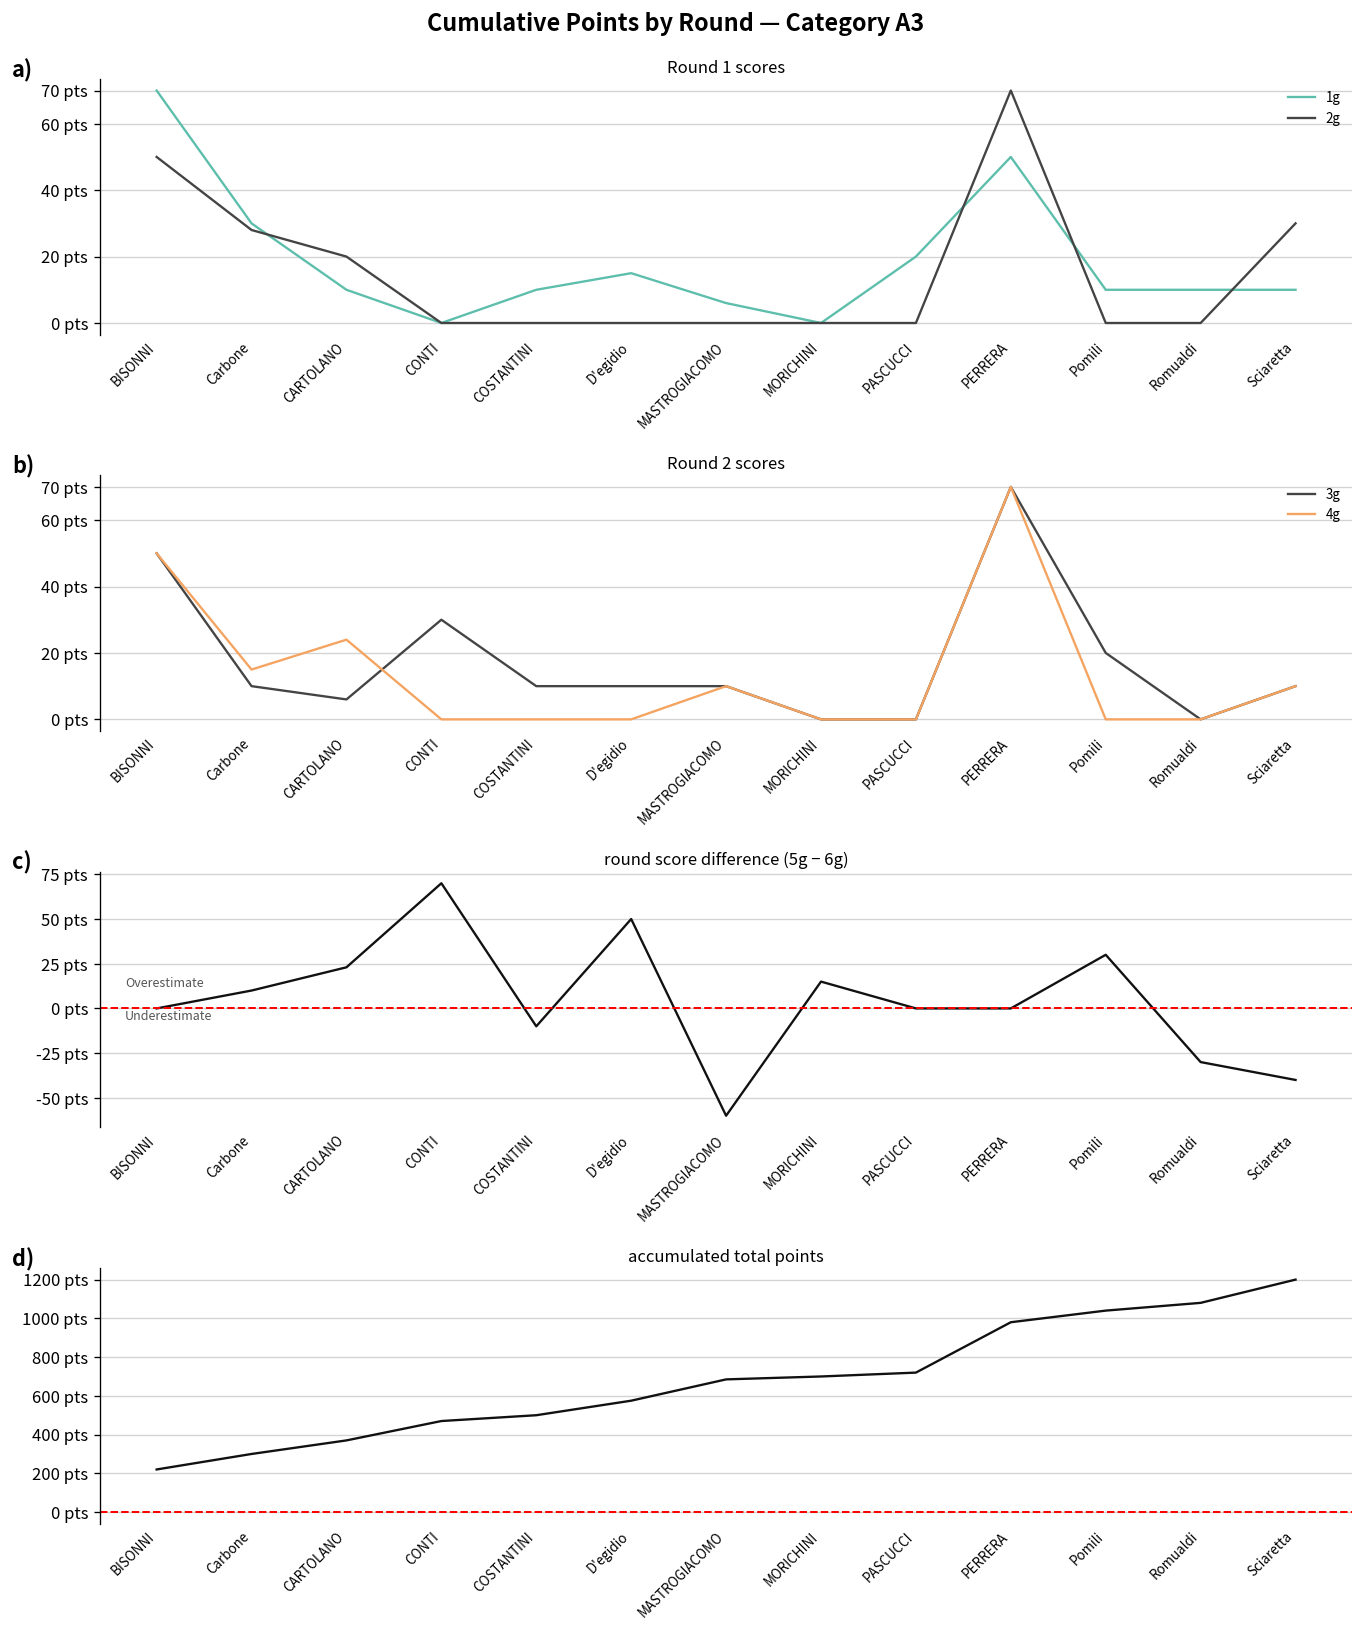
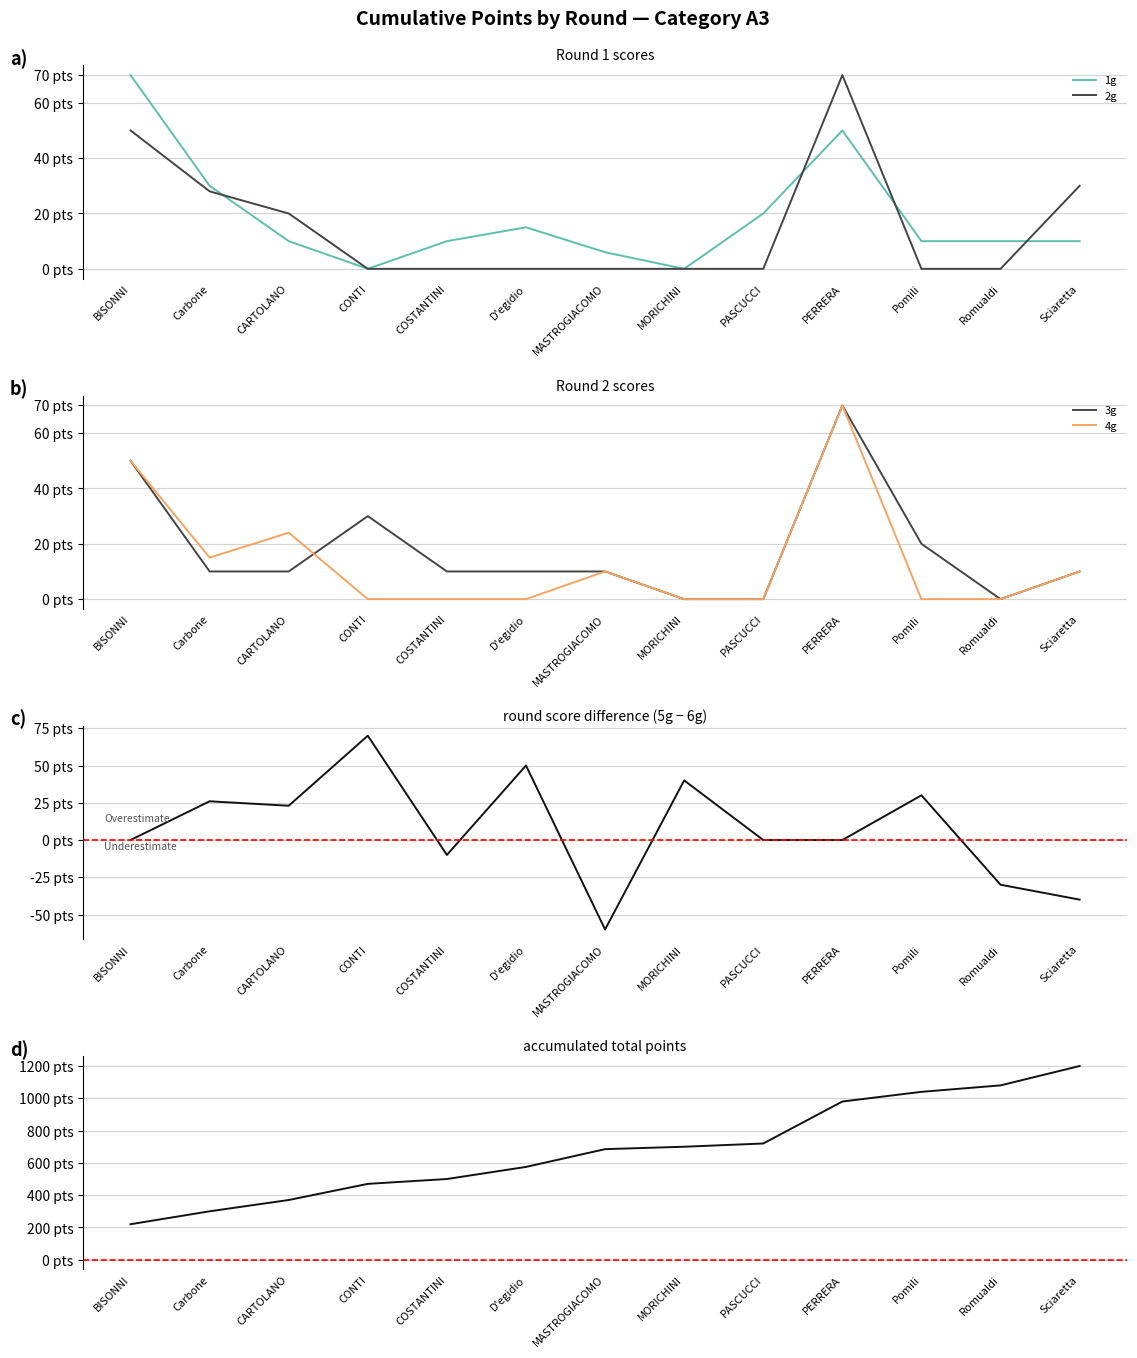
  {
    "Round 1 scores": {
      "1g": {
        "BISONNI": "70 pts",
        "Carbone": "30 pts",
        "CARTOLANO": "10 pts",
        "COSTANTINI": "10 pts",
        "D'egidio": "15 pts",
        "MASTROGIACOMO": "6 pts",
        "PASCUCCI": "20 pts",
        "PERRERA": "50 pts",
        "Pomili": "10 pts",
        "Romualdi": "10 pts",
        "Sciaretta": "10 pts"
      },
      "2g": {
        "BISONNI": "50 pts",
        "Carbone": "28 pts",
        "CARTOLANO": "20 pts",
        "COSTANTINI": "0 pts",
        "D'egidio": "0 pts",
        "MASTROGIACOMO": "0 pts",
        "PASCUCCI": "0 pts",
        "PERRERA": "70 pts",
        "Pomili": "0 pts",
        "Romualdi": "0 pts",
        "Sciaretta": "30 pts"
      }
    },
    "Round 2 scores": {
      "3g": {
        "Carbone": "10 pts",
-       "CARTOLANO": "6 pts",
+       "CARTOLANO": "10 pts",
        "CONTI": "30 pts",
        "COSTANTINI": "10 pts",
        "D'egidio": "10 pts",
        "Pomili": "20 pts"
      },
      "4g": {
        "Carbone": "15 pts",
        "CARTOLANO": "24 pts",
        "CONTI": "0 pts",
        "COSTANTINI": "0 pts",
        "D'egidio": "0 pts",
        "Pomili": "0 pts"
      }
    },
    "round score difference (5g − 6g)": {
      "BISONNI": "0 pts",
-     "Carbone": "10 pts",
+     "Carbone": "26 pts",
      "CARTOLANO": "23 pts",
      "CONTI": "70 pts",
      "COSTANTINI": "-10 pts",
      "D'egidio": "50 pts",
      "MASTROGIACOMO": "-60 pts",
-     "MORICHINI": "15 pts",
+     "MORICHINI": "40 pts",
      "PASCUCCI": "0 pts",
      "PERRERA": "0 pts",
      "Pomili": "30 pts",
      "Romualdi": "-30 pts",
      "Sciaretta": "-40 pts"
    },
    "accumulated total points": {
      "BISONNI": "220 pts",
      "Carbone": "300 pts",
      "CARTOLANO": "370 pts",
      "CONTI": "470 pts",
      "COSTANTINI": "500 pts",
      "D'egidio": "580 pts",
      "MASTROGIACOMO": "690 pts",
      "MORICHINI": "700 pts",
      "PASCUCCI": "720 pts",
      "PERRERA": "980 pts",
      "Pomili": "1040 pts",
      "Romualdi": "1080 pts",
      "Sciaretta": "1200 pts"
    }
  }
